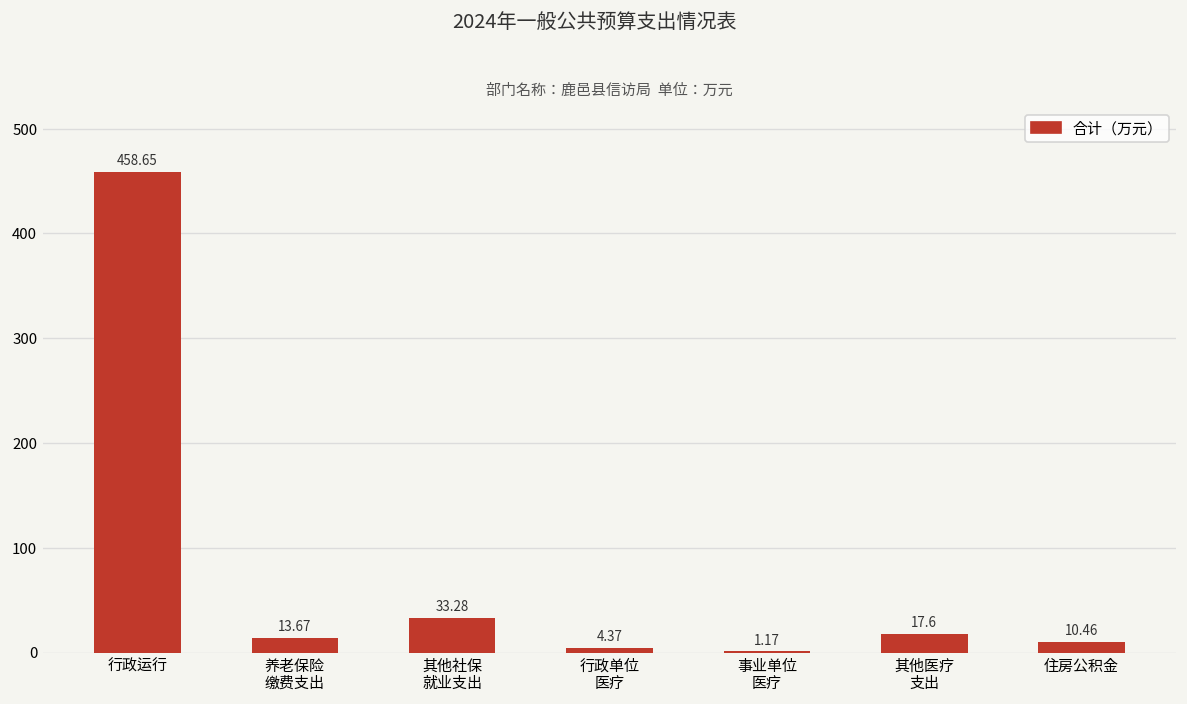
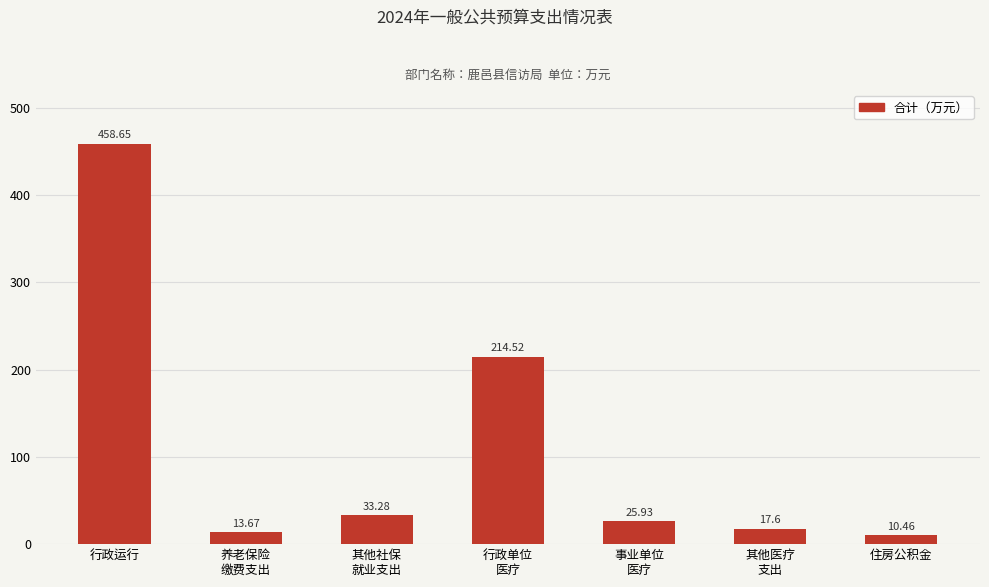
  {
    "行政运行": 458.65,
    "养老保险 缴费支出": 13.67,
    "其他社保 就业支出": 33.28,
-   "行政单位 医疗": 4.37,
-   "事业单位 医疗": 1.17,
+   "行政单位 医疗": 214.52,
+   "事业单位 医疗": 25.93,
    "其他医疗 支出": 17.6,
    "住房公积金": 10.46
  }
